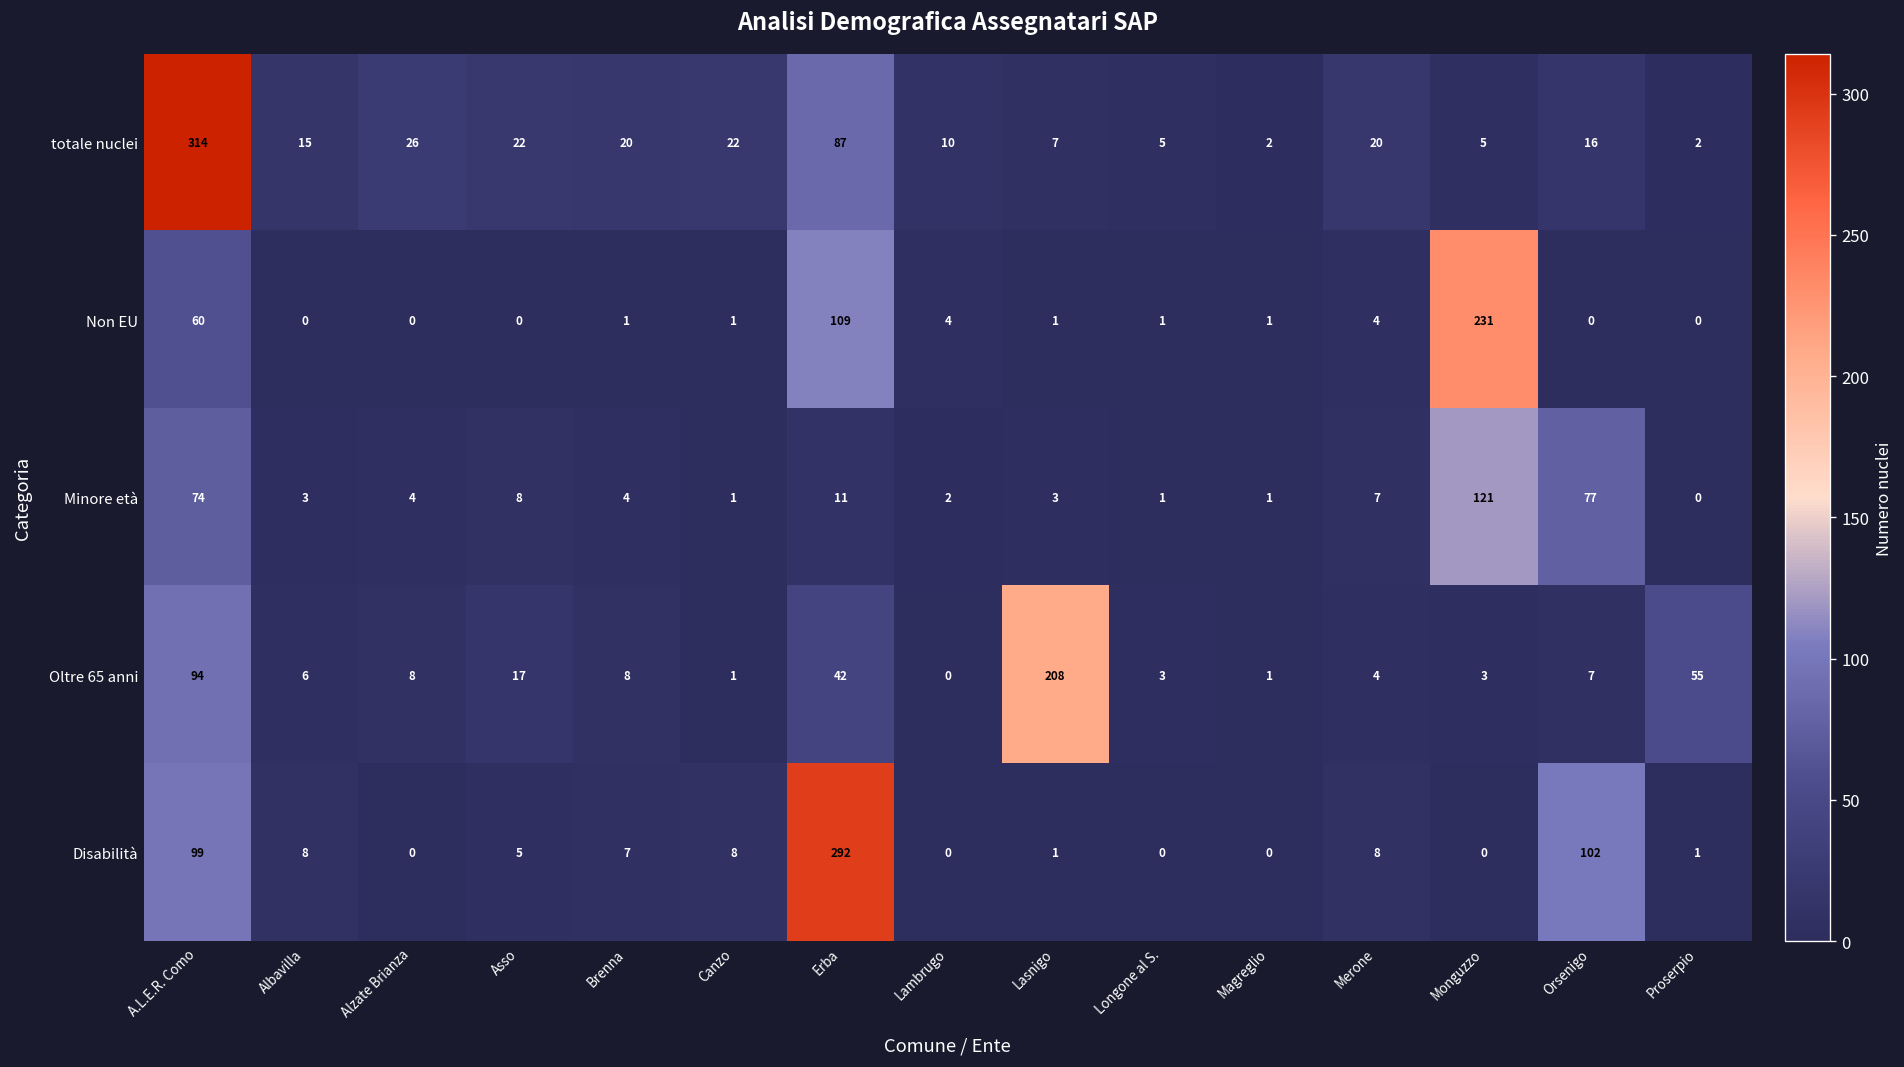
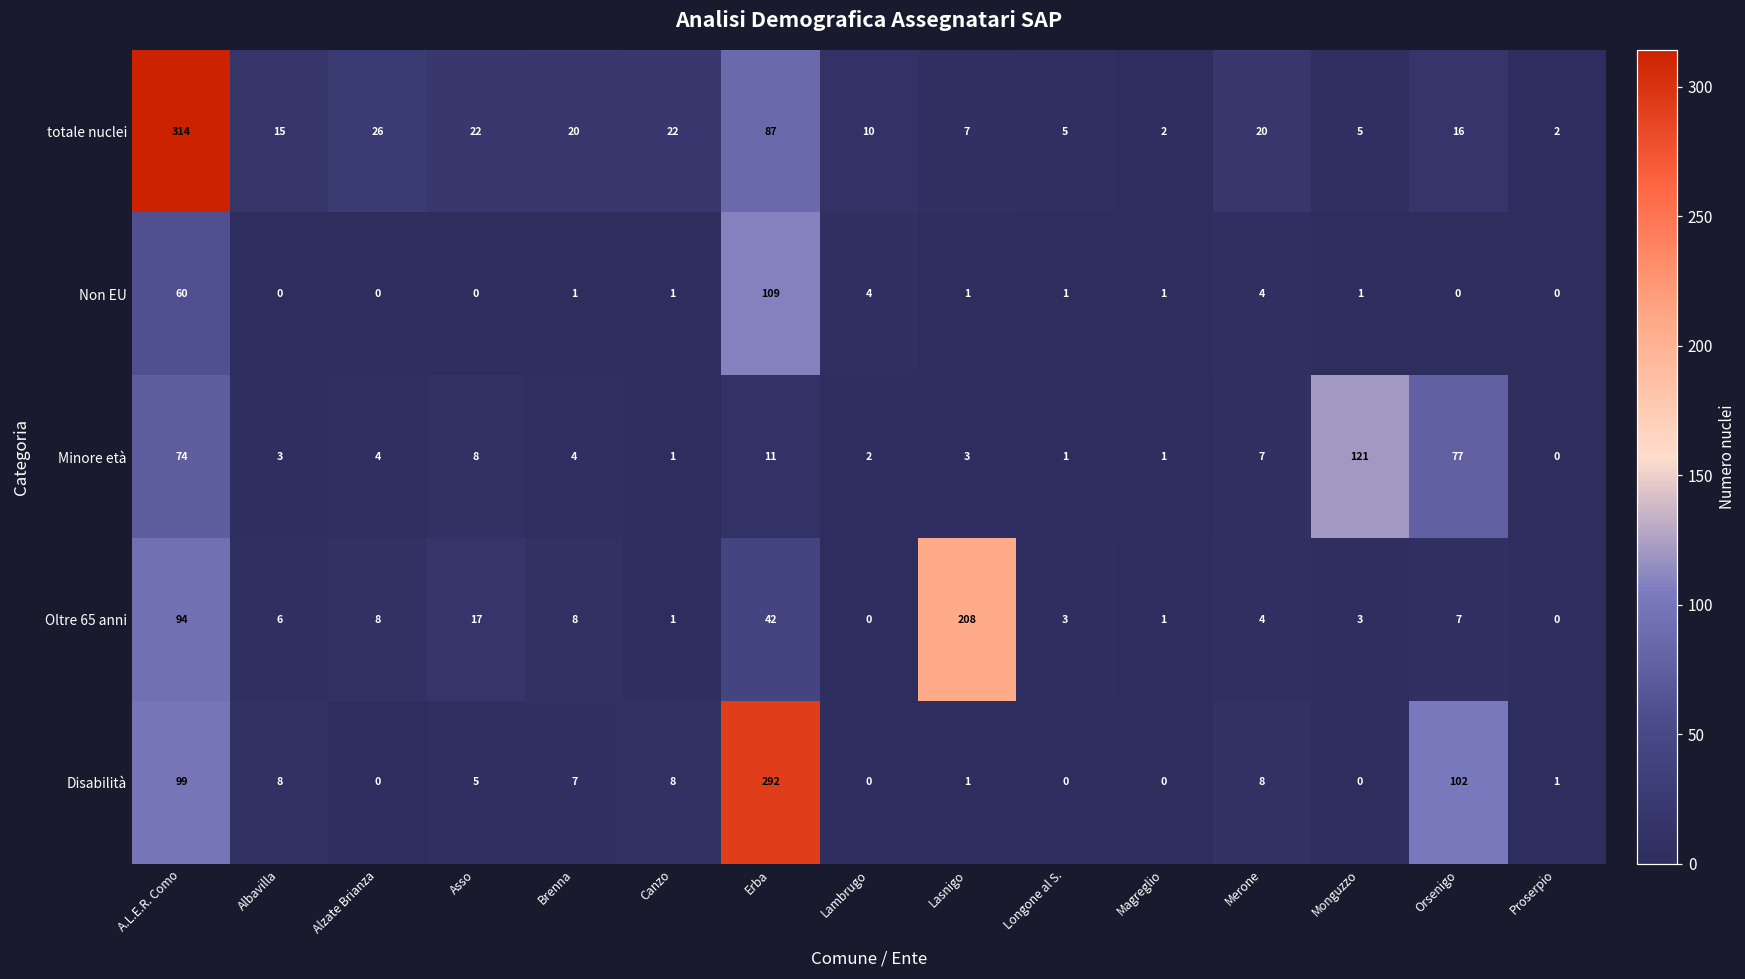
  {
    "totale nuclei": {
      "A.L.E.R. Como": 314,
      "Albavilla": 15,
      "Alzate Brianza": 26,
      "Asso": 22,
      "Brenna": 20,
      "Canzo": 22,
      "Erba": 87,
      "Lambrugo": 10,
      "Lasnigo": 7,
      "Longone al S.": 5,
      "Magreglio": 2,
      "Merone": 20,
      "Monguzzo": 5,
      "Orsenigo": 16,
      "Proserpio": 2
    },
    "Non EU": {
      "A.L.E.R. Como": 60,
      "Albavilla": 0,
      "Alzate Brianza": 0,
      "Asso": 0,
      "Brenna": 1,
      "Canzo": 1,
      "Erba": 109,
      "Lambrugo": 4,
      "Lasnigo": 1,
      "Longone al S.": 1,
      "Magreglio": 1,
      "Merone": 4,
-     "Monguzzo": 231,
+     "Monguzzo": 1,
      "Orsenigo": 0,
      "Proserpio": 0
    },
    "Minore età": {
      "A.L.E.R. Como": 74,
      "Albavilla": 3,
      "Alzate Brianza": 4,
      "Asso": 8,
      "Brenna": 4,
      "Canzo": 1,
      "Erba": 11,
      "Lambrugo": 2,
      "Lasnigo": 3,
      "Longone al S.": 1,
      "Magreglio": 1,
      "Merone": 7,
      "Monguzzo": 121,
      "Orsenigo": 77,
      "Proserpio": 0
    },
    "Oltre 65 anni": {
      "A.L.E.R. Como": 94,
      "Albavilla": 6,
      "Alzate Brianza": 8,
      "Asso": 17,
      "Brenna": 8,
      "Canzo": 1,
      "Erba": 42,
      "Lambrugo": 0,
      "Lasnigo": 208,
      "Longone al S.": 3,
      "Magreglio": 1,
      "Merone": 4,
      "Monguzzo": 3,
      "Orsenigo": 7,
-     "Proserpio": 55
+     "Proserpio": 0
    },
    "Disabilità": {
      "A.L.E.R. Como": 99,
      "Albavilla": 8,
      "Alzate Brianza": 0,
      "Asso": 5,
      "Brenna": 7,
      "Canzo": 8,
      "Erba": 292,
      "Lambrugo": 0,
      "Lasnigo": 1,
      "Longone al S.": 0,
      "Magreglio": 0,
      "Merone": 8,
      "Monguzzo": 0,
      "Orsenigo": 102,
      "Proserpio": 1
    }
  }
